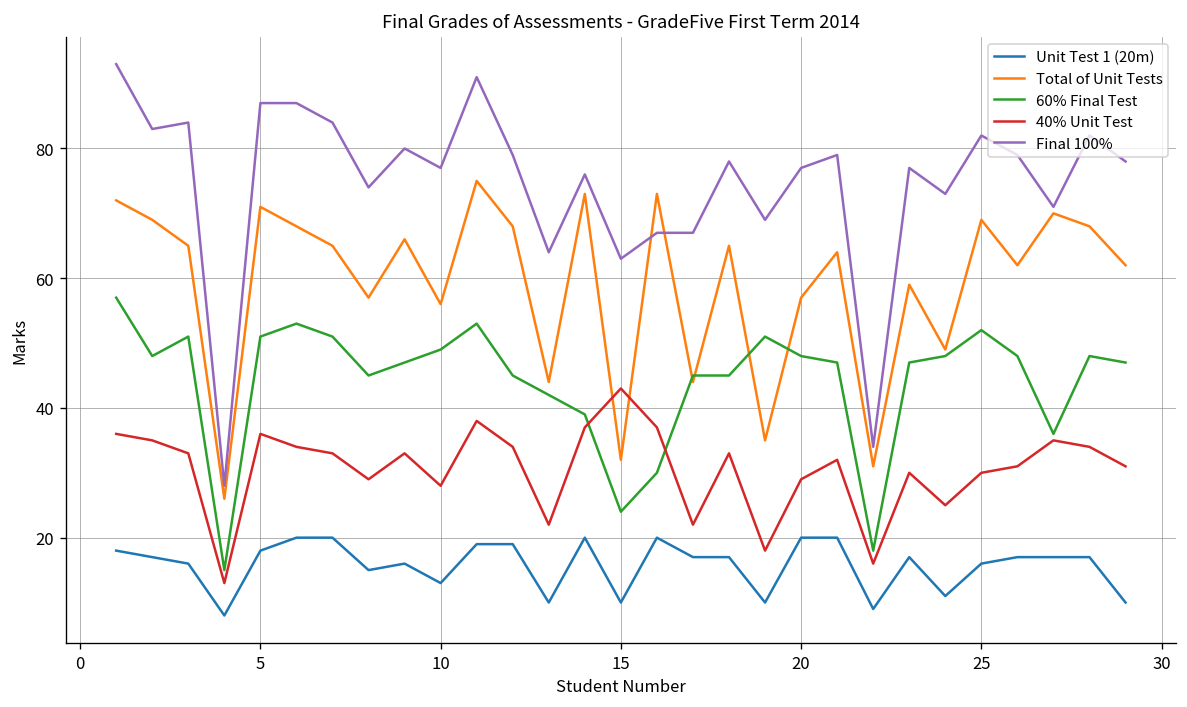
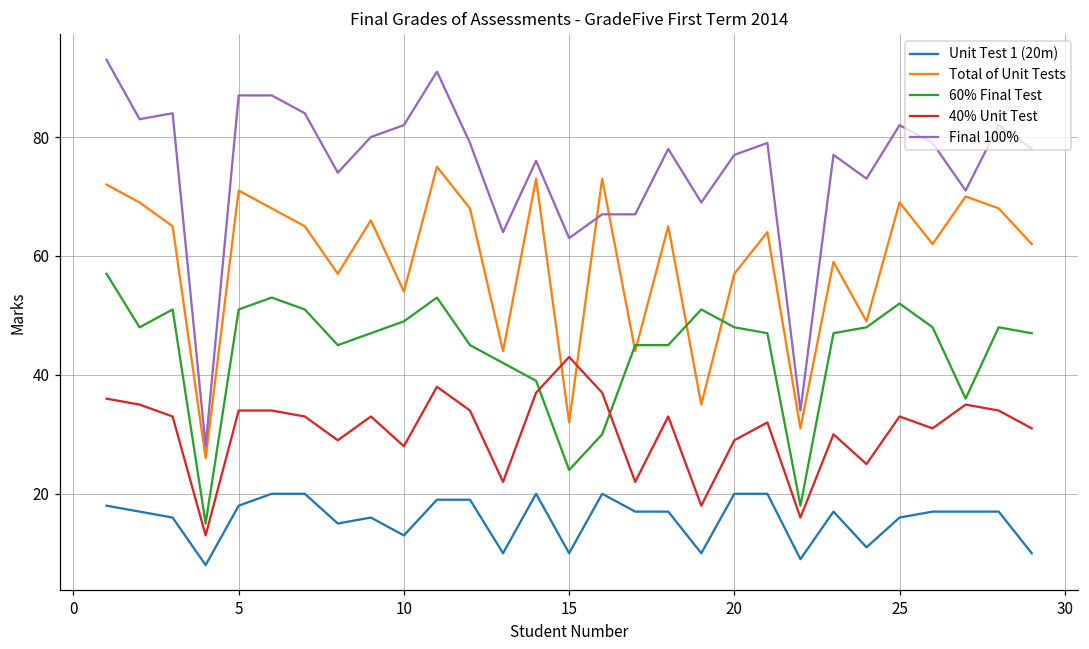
  {
    "Unit Test 1 (20m)": {
      "5": 18,
      "10": 13,
      "15": 10,
      "20": 20,
      "25": 16
    },
    "Total of Unit Tests": {
      "5": 71,
-     "10": 56,
+     "10": 54,
      "15": 32,
      "20": 57,
      "25": 69
    },
    "60% Final Test": {
      "5": 51,
      "10": 49,
      "15": 24,
      "20": 48,
      "25": 52
    },
    "40% Unit Test": {
-     "5": 36,
+     "5": 34,
      "10": 28,
      "15": 43,
      "20": 29,
-     "25": 30
+     "25": 33
    },
    "Final 100%": {
      "5": 87,
-     "10": 77,
+     "10": 82,
      "15": 63,
      "20": 77,
      "25": 82
    }
  }
